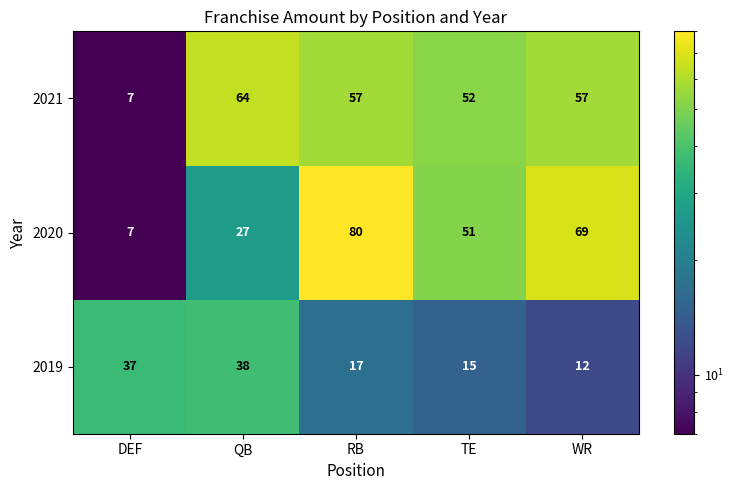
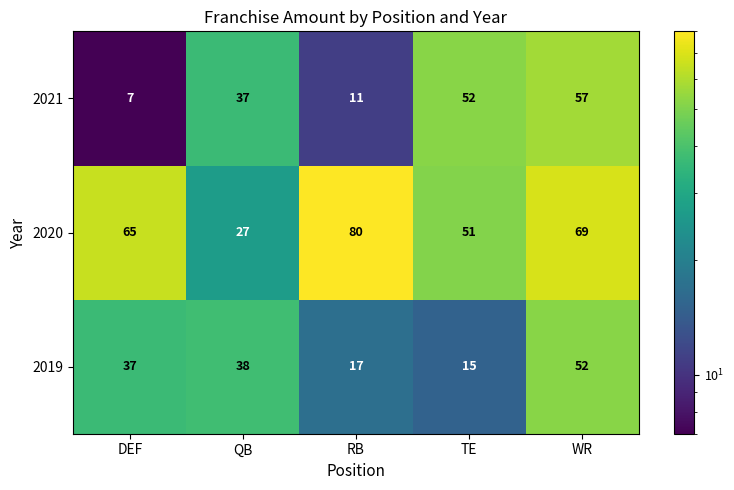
  {
    "2021": {
      "DEF": 7,
-     "QB": 64,
-     "RB": 57,
+     "QB": 37,
+     "RB": 11,
      "TE": 52,
      "WR": 57
    },
    "2020": {
-     "DEF": 7,
+     "DEF": 65,
      "QB": 27,
      "RB": 80,
      "TE": 51,
      "WR": 69
    },
    "2019": {
      "DEF": 37,
      "QB": 38,
      "RB": 17,
      "TE": 15,
-     "WR": 12
+     "WR": 52
    }
  }
